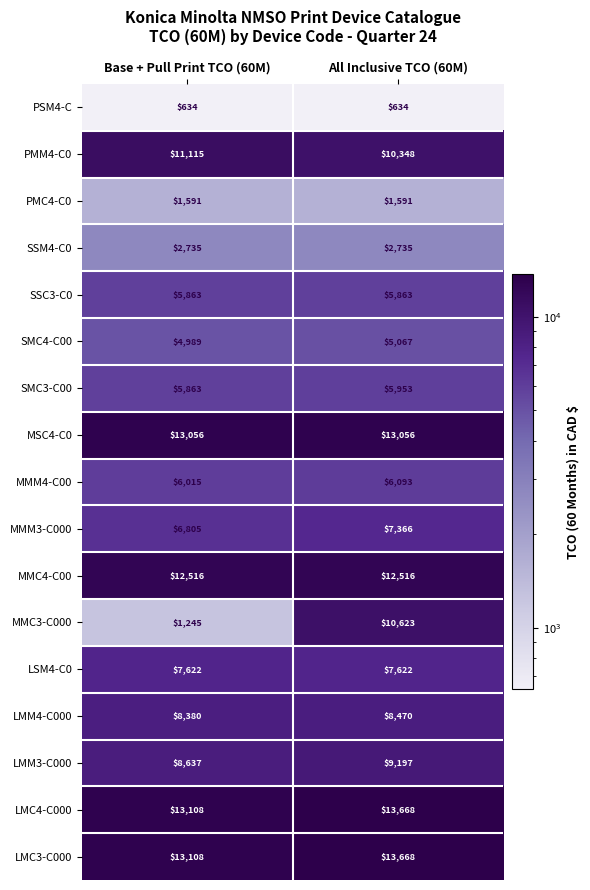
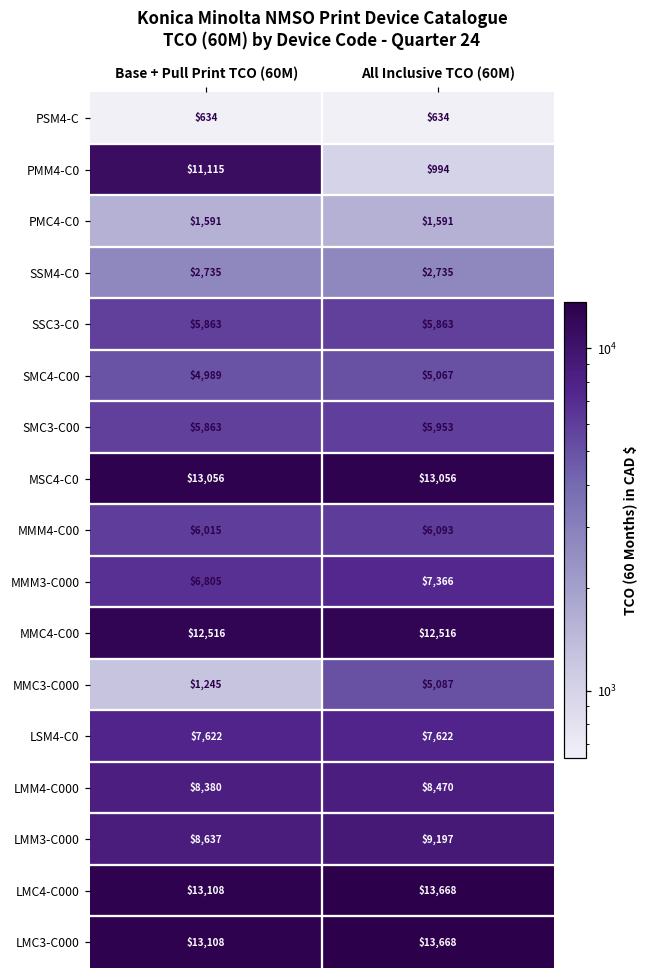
  {
    "PSM4-C": {
      "Base + Pull Print TCO (60M)": "$634",
      "All Inclusive TCO (60M)": "$634"
    },
    "PMM4-C0": {
      "Base + Pull Print TCO (60M)": "$11,115",
-     "All Inclusive TCO (60M)": "$10,348"
+     "All Inclusive TCO (60M)": "$994"
    },
    "PMC4-C0": {
      "Base + Pull Print TCO (60M)": "$1,591",
      "All Inclusive TCO (60M)": "$1,591"
    },
    "SSM4-C0": {
      "Base + Pull Print TCO (60M)": "$2,735",
      "All Inclusive TCO (60M)": "$2,735"
    },
    "SSC3-C0": {
      "Base + Pull Print TCO (60M)": "$5,863",
      "All Inclusive TCO (60M)": "$5,863"
    },
    "SMC4-C00": {
      "Base + Pull Print TCO (60M)": "$4,989",
      "All Inclusive TCO (60M)": "$5,067"
    },
    "SMC3-C00": {
      "Base + Pull Print TCO (60M)": "$5,863",
      "All Inclusive TCO (60M)": "$5,953"
    },
    "MSC4-C0": {
      "Base + Pull Print TCO (60M)": "$13,056",
      "All Inclusive TCO (60M)": "$13,056"
    },
    "MMM4-C00": {
      "Base + Pull Print TCO (60M)": "$6,015",
      "All Inclusive TCO (60M)": "$6,093"
    },
    "MMM3-C000": {
      "Base + Pull Print TCO (60M)": "$6,805",
      "All Inclusive TCO (60M)": "$7,366"
    },
    "MMC4-C00": {
      "Base + Pull Print TCO (60M)": "$12,516",
      "All Inclusive TCO (60M)": "$12,516"
    },
    "MMC3-C000": {
      "Base + Pull Print TCO (60M)": "$1,245",
-     "All Inclusive TCO (60M)": "$10,623"
+     "All Inclusive TCO (60M)": "$5,087"
    },
    "LSM4-C0": {
      "Base + Pull Print TCO (60M)": "$7,622",
      "All Inclusive TCO (60M)": "$7,622"
    },
    "LMM4-C000": {
      "Base + Pull Print TCO (60M)": "$8,380",
      "All Inclusive TCO (60M)": "$8,470"
    },
    "LMM3-C000": {
      "Base + Pull Print TCO (60M)": "$8,637",
      "All Inclusive TCO (60M)": "$9,197"
    },
    "LMC4-C000": {
      "Base + Pull Print TCO (60M)": "$13,108",
      "All Inclusive TCO (60M)": "$13,668"
    },
    "LMC3-C000": {
      "Base + Pull Print TCO (60M)": "$13,108",
      "All Inclusive TCO (60M)": "$13,668"
    }
  }
